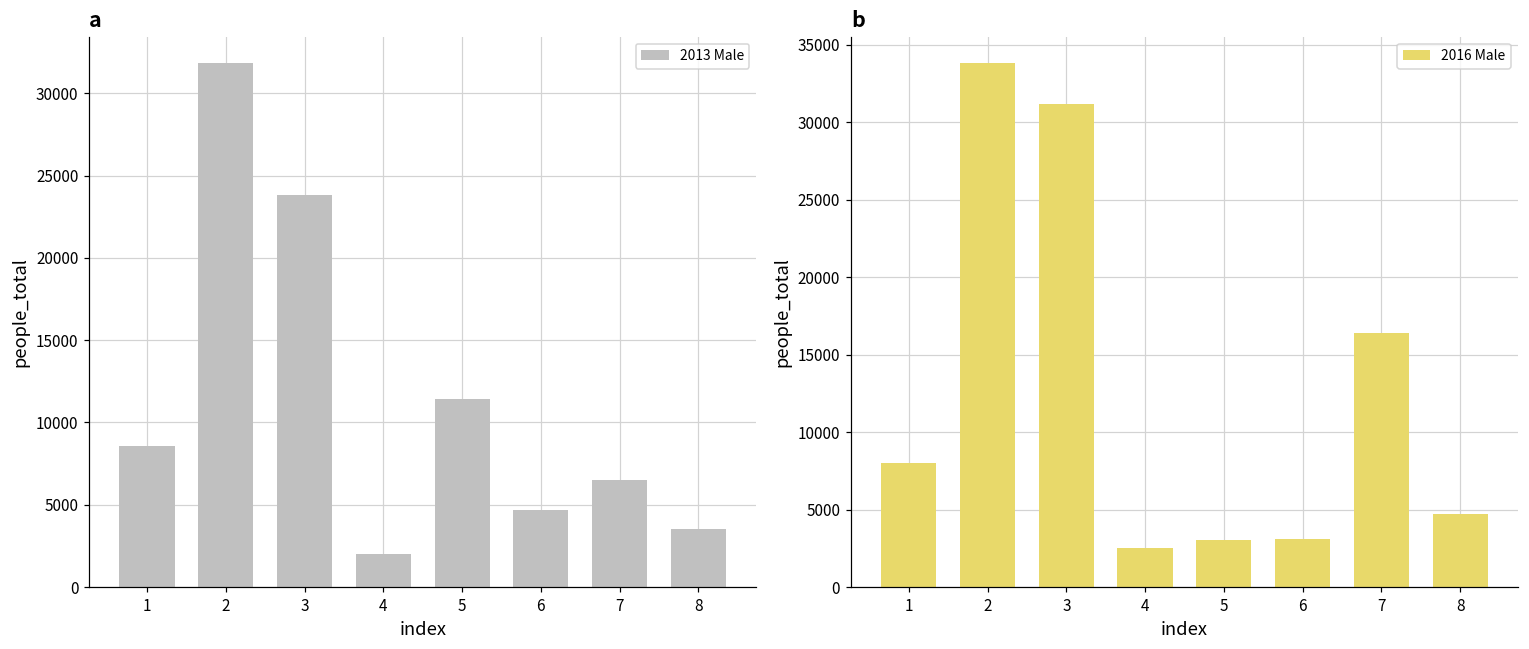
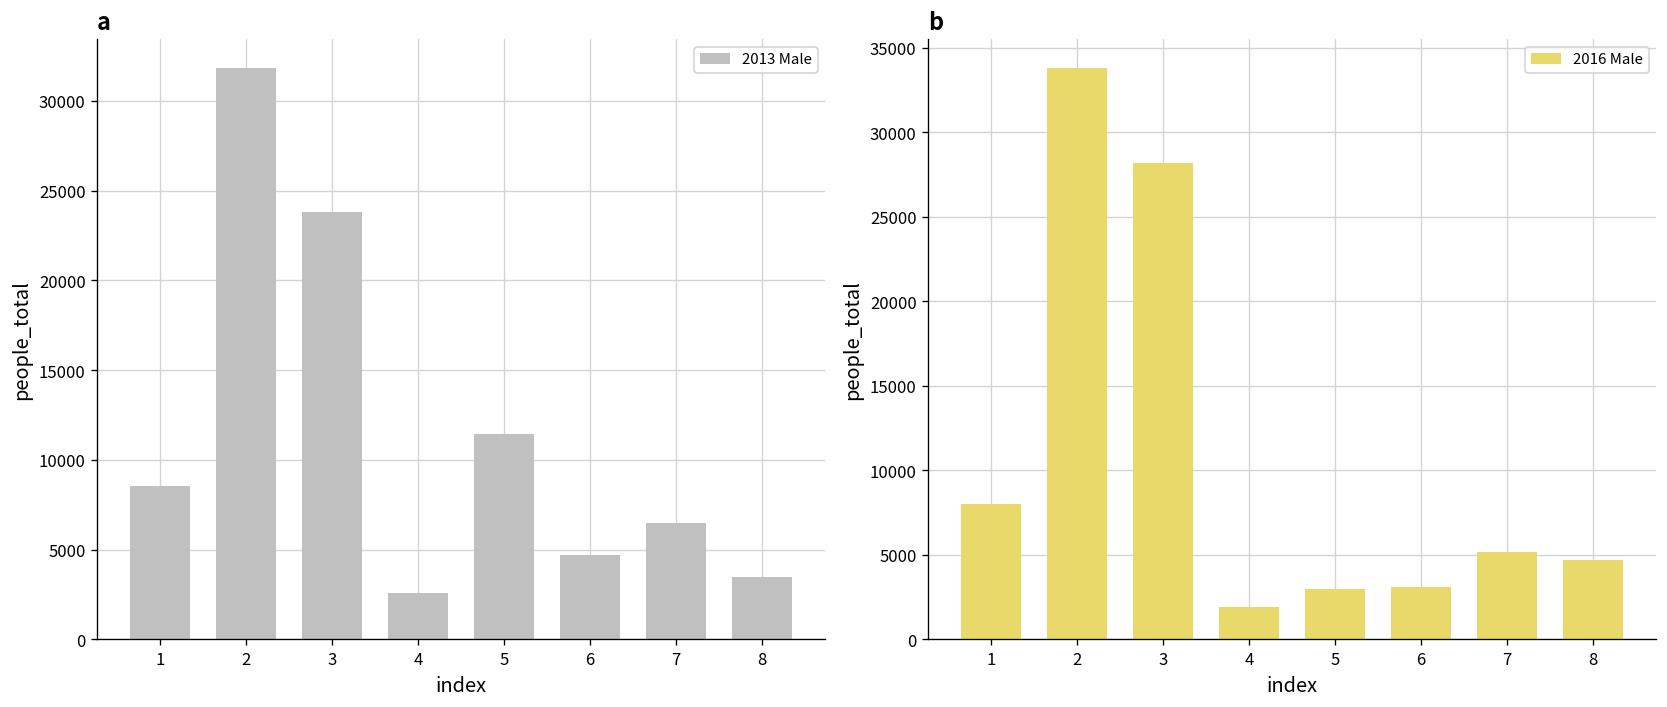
  {
    "a": {
      "1": 8600,
      "2": 31800,
      "3": 23800,
-     "4": 2000,
+     "4": 2600,
      "5": 11400,
      "6": 4700,
      "7": 6500,
      "8": 3500
    },
    "b": {
      "1": 8000,
      "2": 33800,
-     "3": 31200,
-     "4": 2500,
+     "3": 28200,
+     "4": 1900,
      "5": 3000,
      "6": 3100,
-     "7": 16400,
+     "7": 5200,
      "8": 4700
    }
  }
